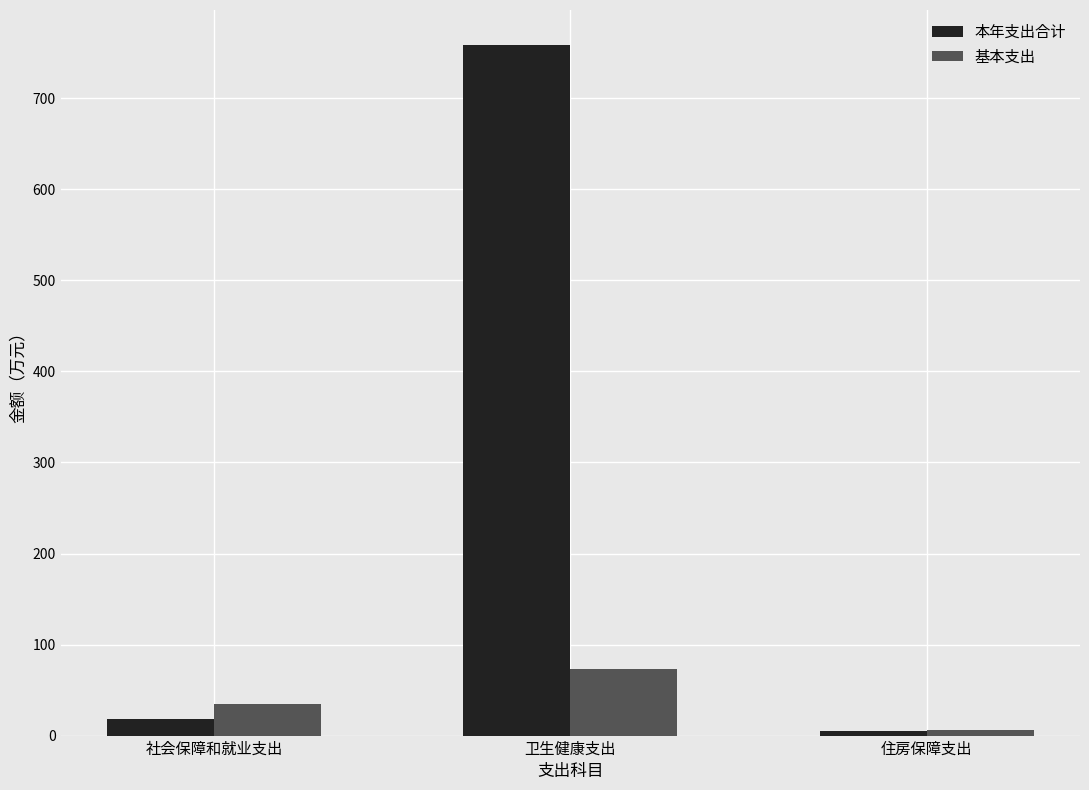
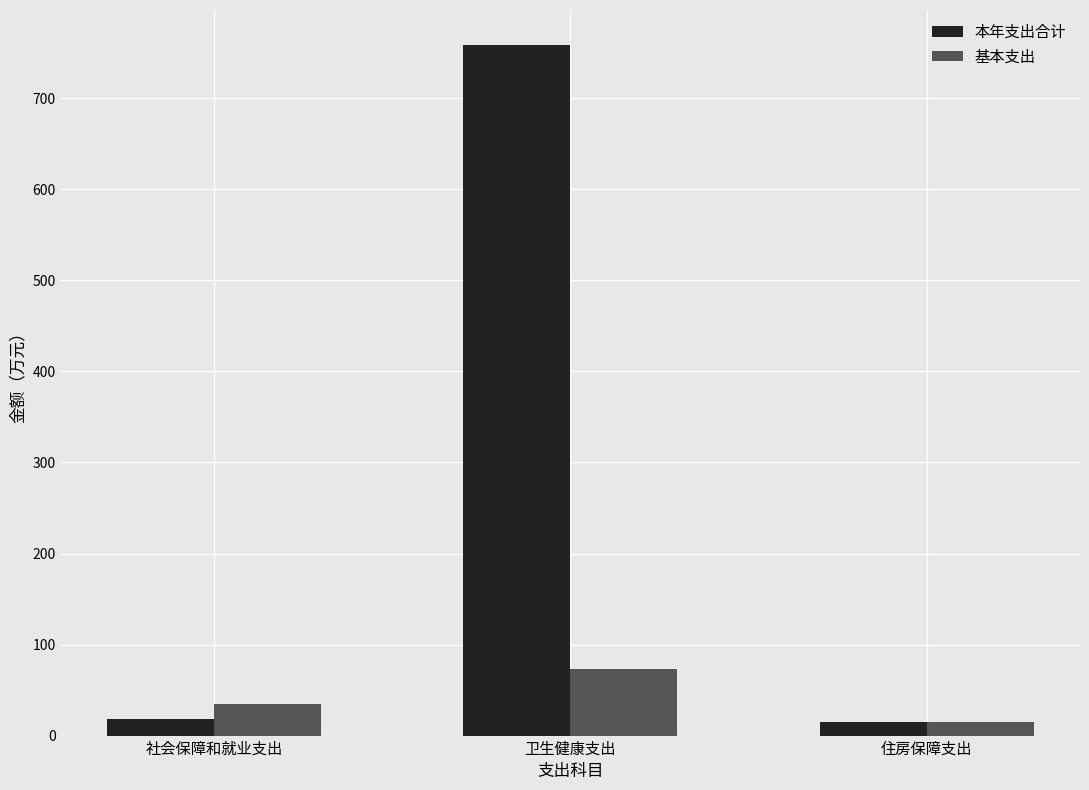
  {
    "本年支出合计": {
      "社会保障和就业支出": 20,
      "卫生健康支出": 760,
-     "住房保障支出": 5
+     "住房保障支出": 14
    },
    "基本支出": {
      "社会保障和就业支出": 30,
      "卫生健康支出": 70,
-     "住房保障支出": 6
+     "住房保障支出": 14
    }
  }
